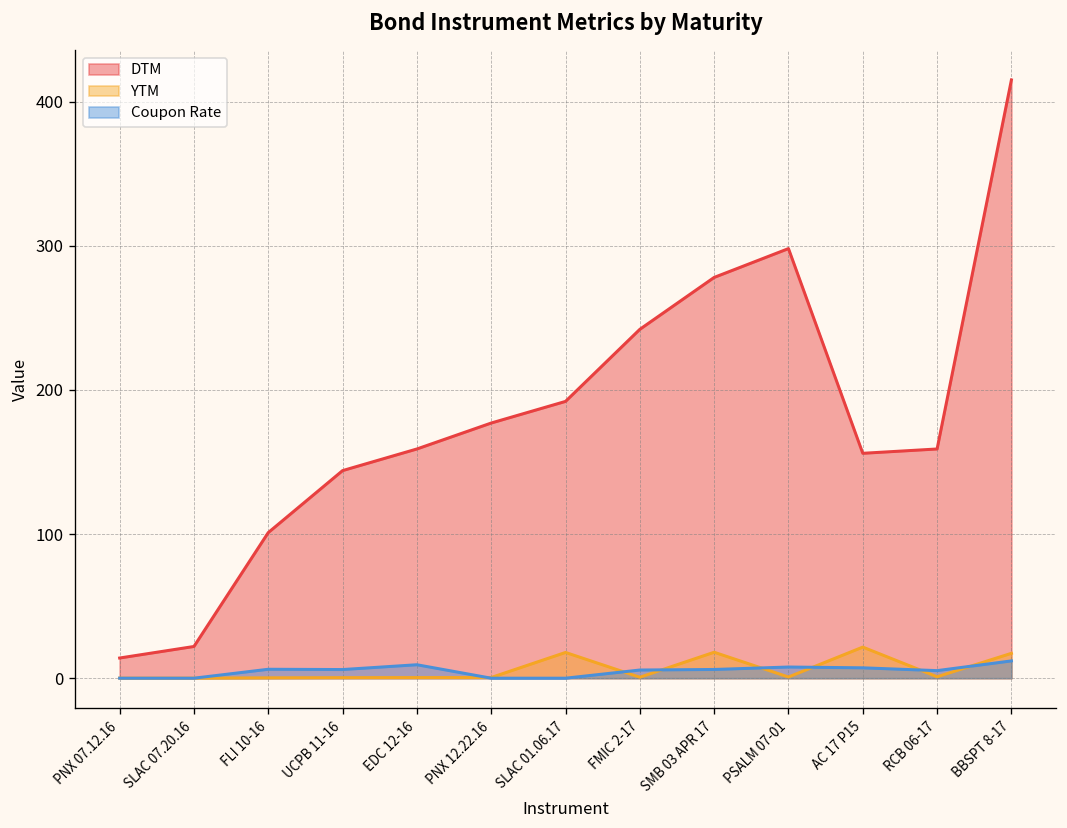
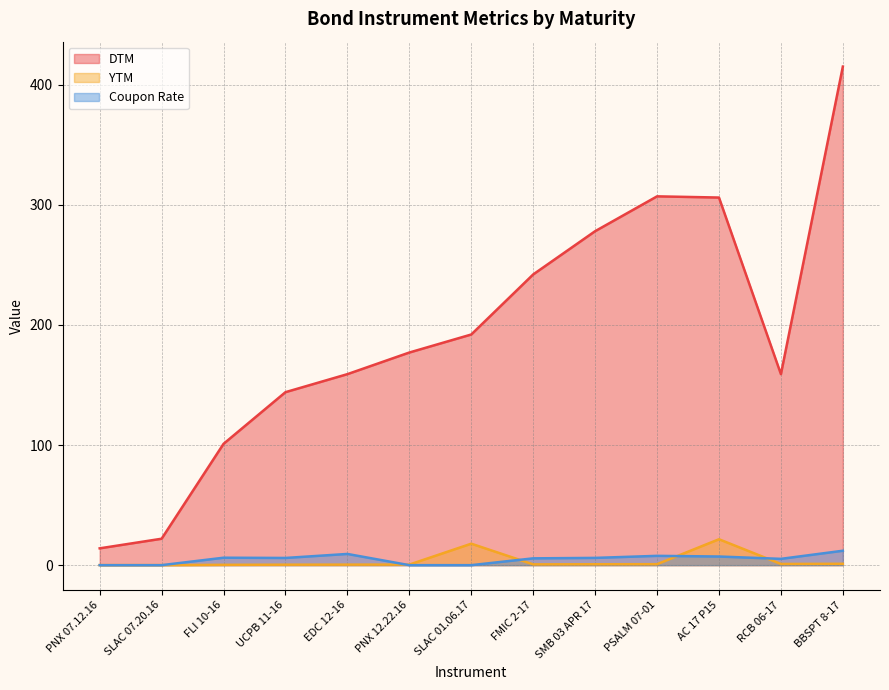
  {
    "DTM": {
      "PNX 07.12.16": 14,
      "SLAC 07.20.16": 22,
      "FLI 10-16": 101,
      "UCPB 11-16": 144,
      "EDC 12-16": 159,
      "PNX 12.22.16": 177,
      "SLAC 01.06.17": 192,
      "FMIC 2-17": 242,
      "SMB 03 APR 17": 278,
-     "PSALM 07-01": 298,
-     "AC 17 P15": 156,
+     "PSALM 07-01": 307,
+     "AC 17 P15": 306,
      "RCB 06-17": 159,
      "BBSPT 8-17": 415
    },
    "YTM": {
      "FLI 10-16": 0,
      "UCPB 11-16": 0,
      "EDC 12-16": 0,
      "SLAC 01.06.17": 18,
      "FMIC 2-17": 1,
-     "SMB 03 APR 17": 18,
+     "SMB 03 APR 17": 1,
      "PSALM 07-01": 1,
      "AC 17 P15": 22,
      "RCB 06-17": 1,
-     "BBSPT 8-17": 17
+     "BBSPT 8-17": 1
    },
    "Coupon Rate": {
      "FLI 10-16": 6,
      "UCPB 11-16": 6,
      "EDC 12-16": 9,
      "SLAC 01.06.17": 0,
      "FMIC 2-17": 6,
      "SMB 03 APR 17": 6,
      "PSALM 07-01": 8,
      "AC 17 P15": 7,
      "RCB 06-17": 5,
      "BBSPT 8-17": 12
    }
  }
